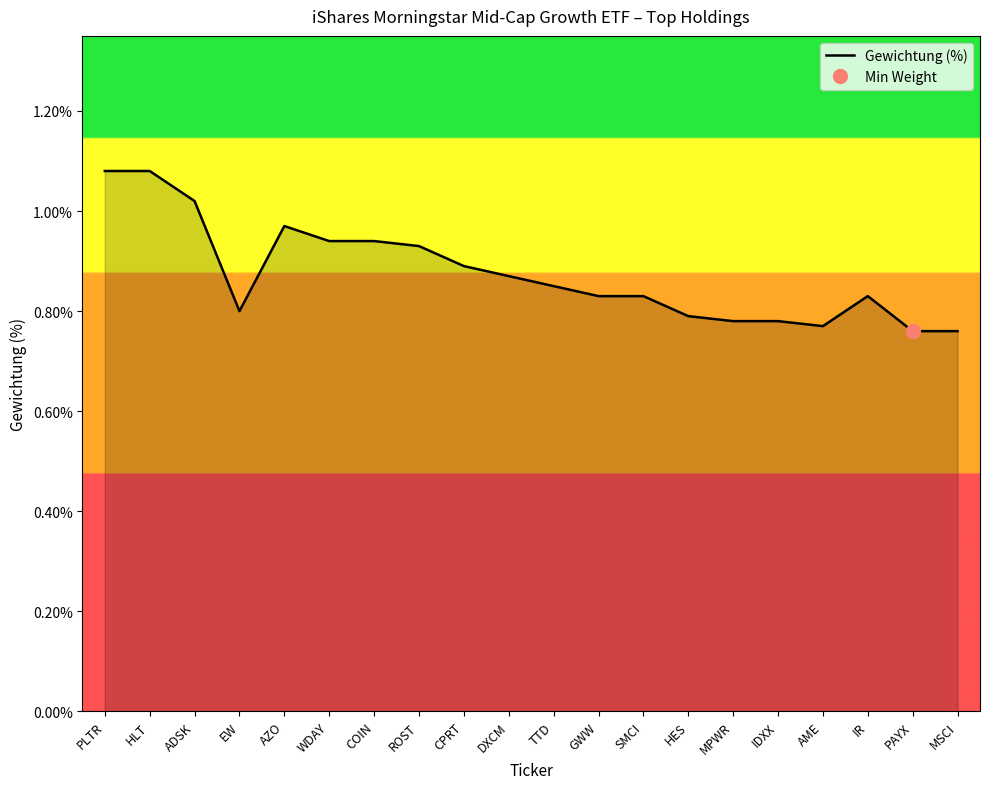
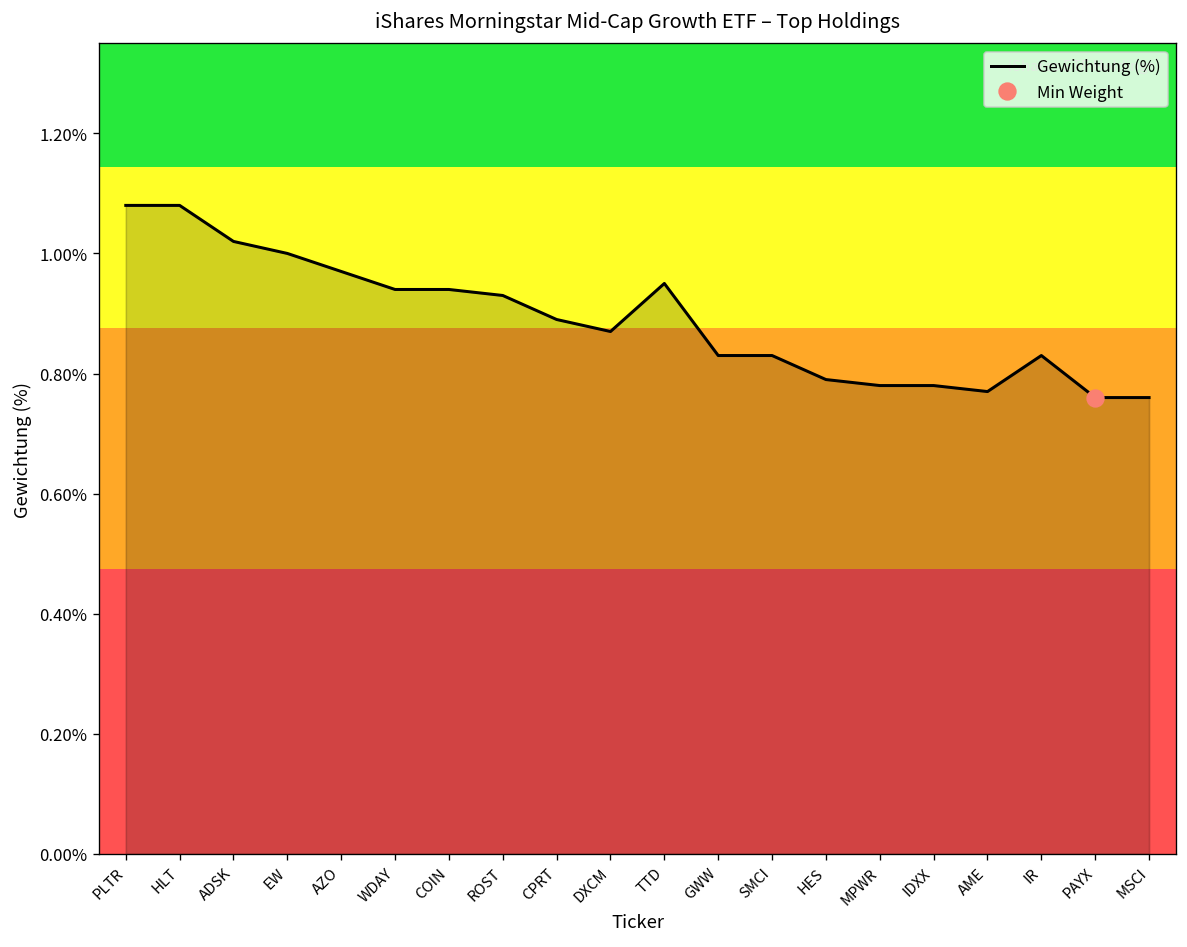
  {
    "Gewichtung (%)": {
      "PLTR": "1.08%",
      "HLT": "1.08%",
      "ADSK": "1.02%",
-     "EW": "0.8%",
+     "EW": "1.0%",
      "AZO": "0.97%",
      "WDAY": "0.94%",
      "COIN": "0.94%",
      "ROST": "0.93%",
      "CPRT": "0.89%",
      "DXCM": "0.87%",
-     "TTD": "0.85%",
+     "TTD": "0.95%",
      "GWW": "0.83%",
      "SMCI": "0.83%",
      "HES": "0.79%",
      "MPWR": "0.78%",
      "IDXX": "0.78%",
      "AME": "0.77%",
      "IR": "0.83%",
      "MSCI": "0.76%"
    }
  }
